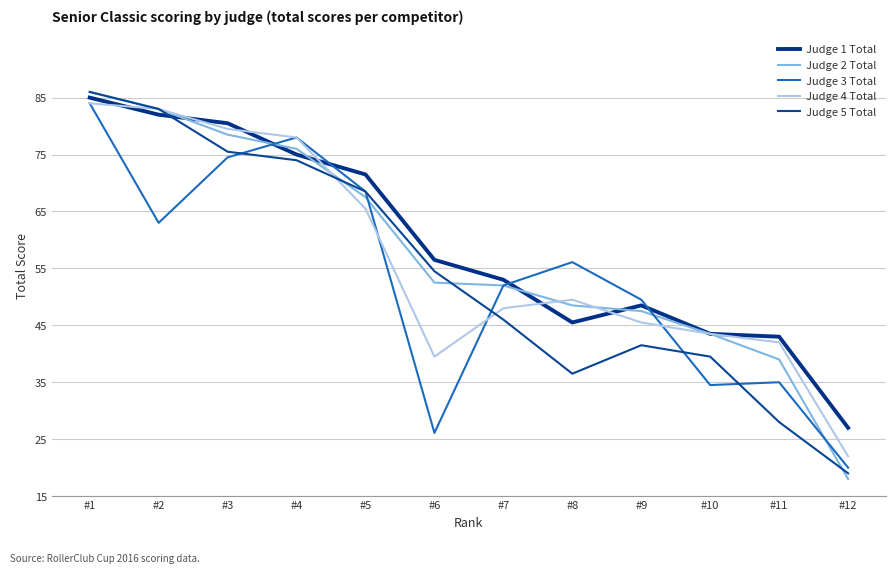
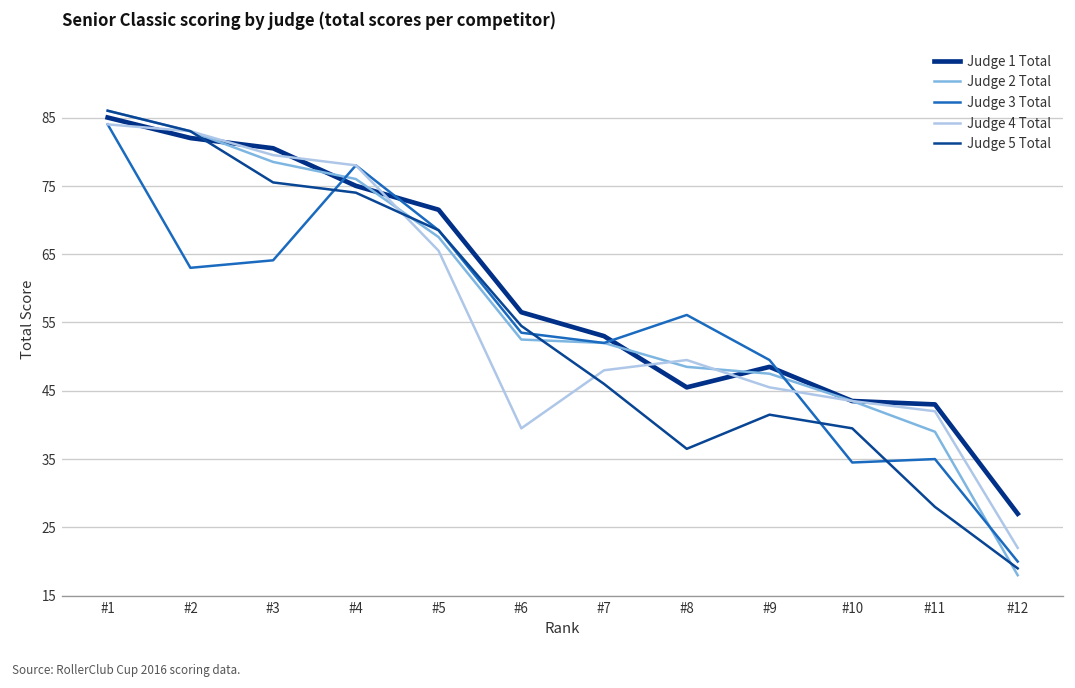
  {
    "Judge 3 Total": {
      "#2": 63,
-     "#3": 75,
-     "#6": 26,
+     "#3": 64,
+     "#6": 54,
      "#8": 56,
      "#9": 50,
      "#10": 35,
      "#11": 35,
      "#12": 20
    }
  }
